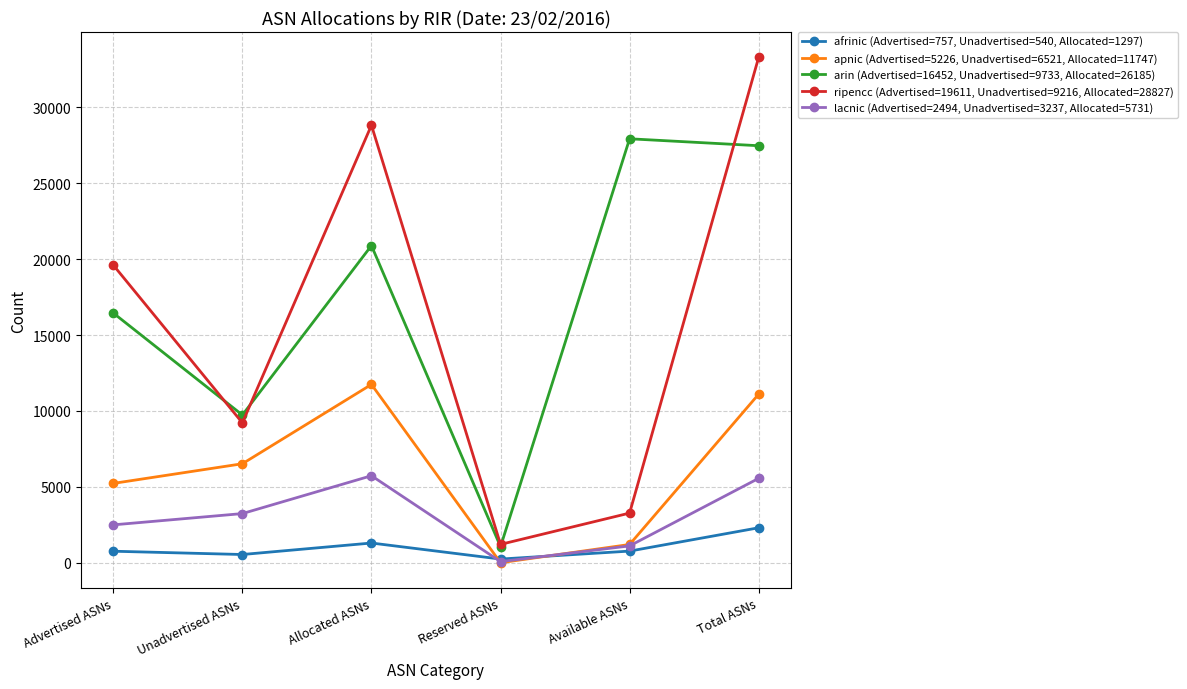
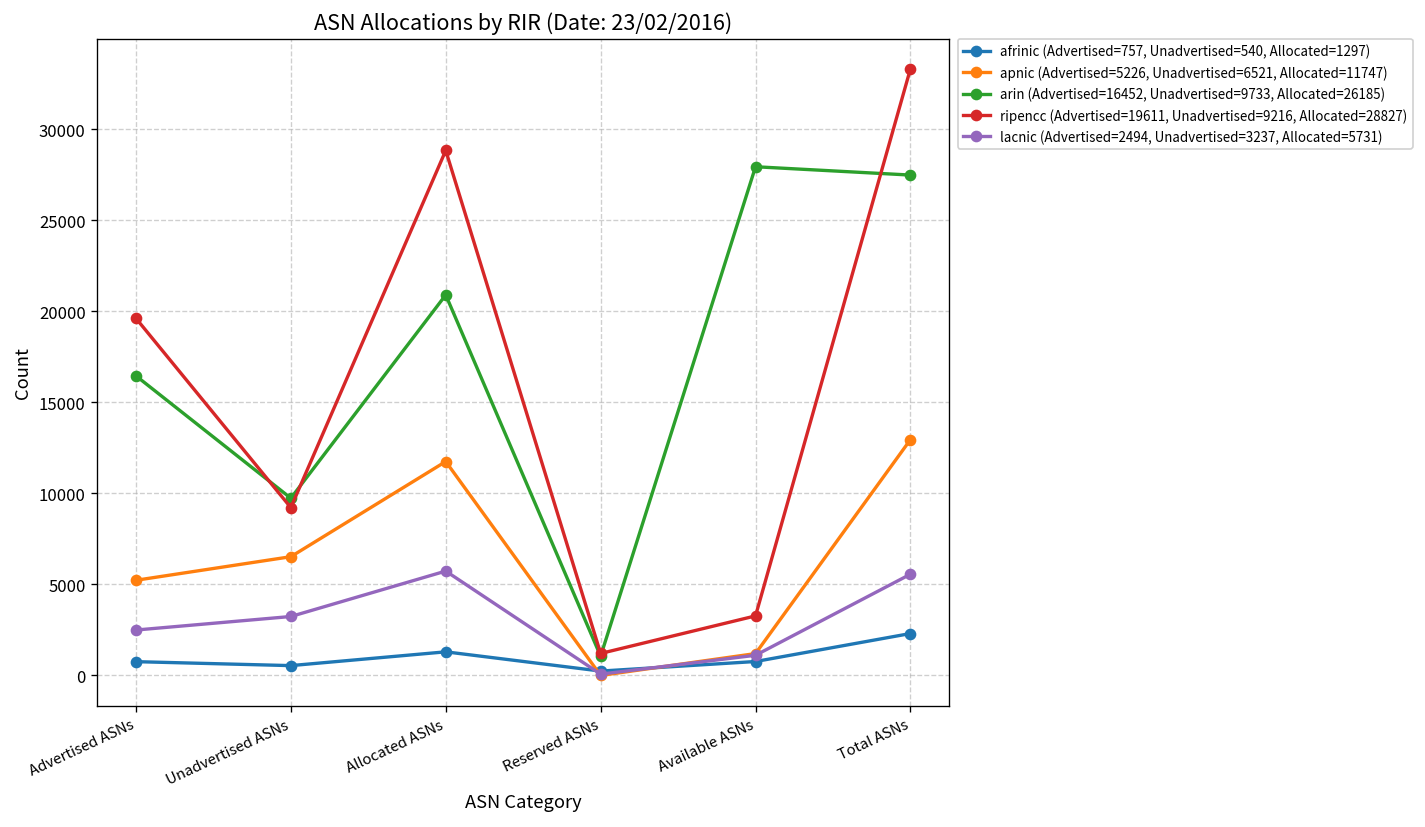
  {
    "afrinic (Advertised=757, Unadvertised=540, Allocated=1297)": {
      "Advertised ASNs": 800,
      "Unadvertised ASNs": 500,
      "Allocated ASNs": 1300,
      "Available ASNs": 800,
      "Total ASNs": 2300
    },
    "apnic (Advertised=5226, Unadvertised=6521, Allocated=11747)": {
      "Advertised ASNs": 5200,
      "Unadvertised ASNs": 6500,
      "Allocated ASNs": 11700,
-     "Total ASNs": 11100
+     "Total ASNs": 12900
    },
    "arin (Advertised=16452, Unadvertised=9733, Allocated=26185)": {
      "Advertised ASNs": 16500,
      "Unadvertised ASNs": 9700,
      "Allocated ASNs": 20900,
      "Available ASNs": 27900,
      "Total ASNs": 27500
    },
    "ripencc (Advertised=19611, Unadvertised=9216, Allocated=28827)": {
      "Advertised ASNs": 19600,
      "Unadvertised ASNs": 9200,
      "Allocated ASNs": 28800,
      "Available ASNs": 3300,
      "Total ASNs": 33300
    },
    "lacnic (Advertised=2494, Unadvertised=3237, Allocated=5731)": {
      "Advertised ASNs": 2500,
      "Unadvertised ASNs": 3200,
      "Allocated ASNs": 5700,
      "Total ASNs": 5600
    }
  }
